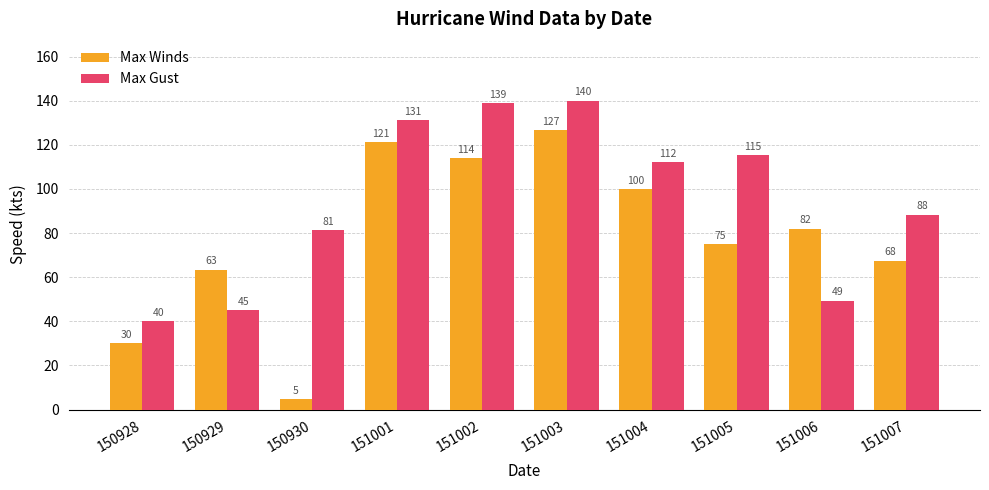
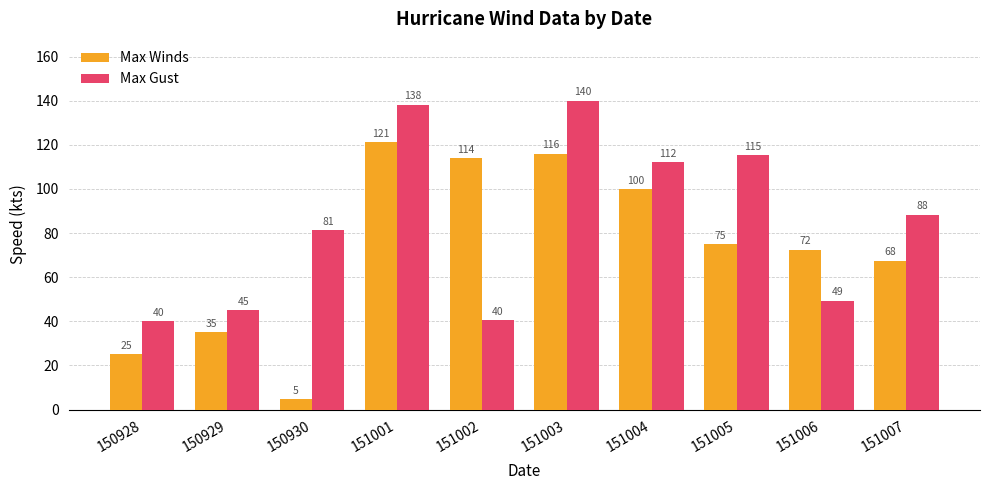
  {
    "Max Winds": {
-     "150928": 30,
-     "150929": 63,
+     "150928": 25,
+     "150929": 35,
      "150930": 5,
      "151001": 121,
      "151002": 114,
-     "151003": 127,
+     "151003": 116,
      "151004": 100,
      "151005": 75,
-     "151006": 82,
+     "151006": 72,
      "151007": 68
    },
    "Max Gust": {
      "150928": 40,
      "150929": 45,
      "150930": 81,
-     "151001": 131,
-     "151002": 139,
+     "151001": 138,
+     "151002": 40,
      "151003": 140,
      "151004": 112,
      "151005": 115,
      "151006": 49,
      "151007": 88
    }
  }
